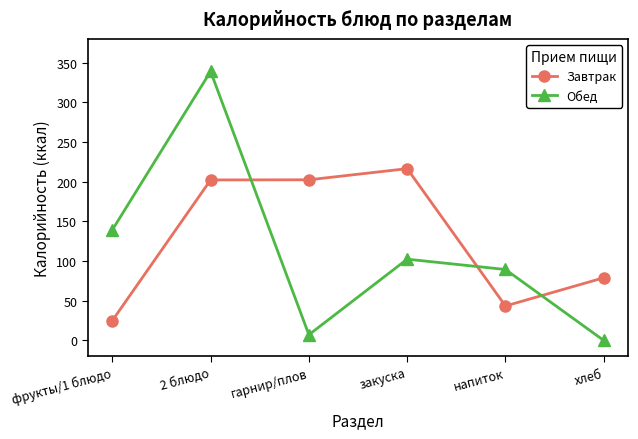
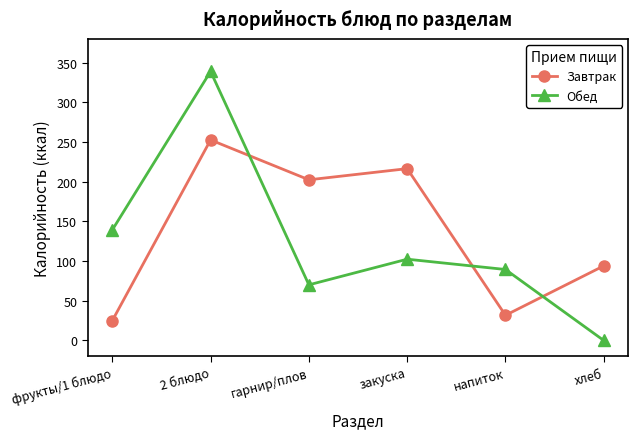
  {
    "Завтрак": {
      "фрукты/1 блюдо": 30,
-     "2 блюдо": 200,
+     "2 блюдо": 250,
      "гарнир/плов": 200,
      "закуска": 220,
-     "напиток": 40,
-     "хлеб": 80
+     "напиток": 30,
+     "хлеб": 90
    },
    "Обед": {
      "фрукты/1 блюдо": 140,
      "2 блюдо": 340,
-     "гарнир/плов": 10,
+     "гарнир/плов": 70,
      "закуска": 100,
      "напиток": 90,
      "хлеб": 0
    }
  }
